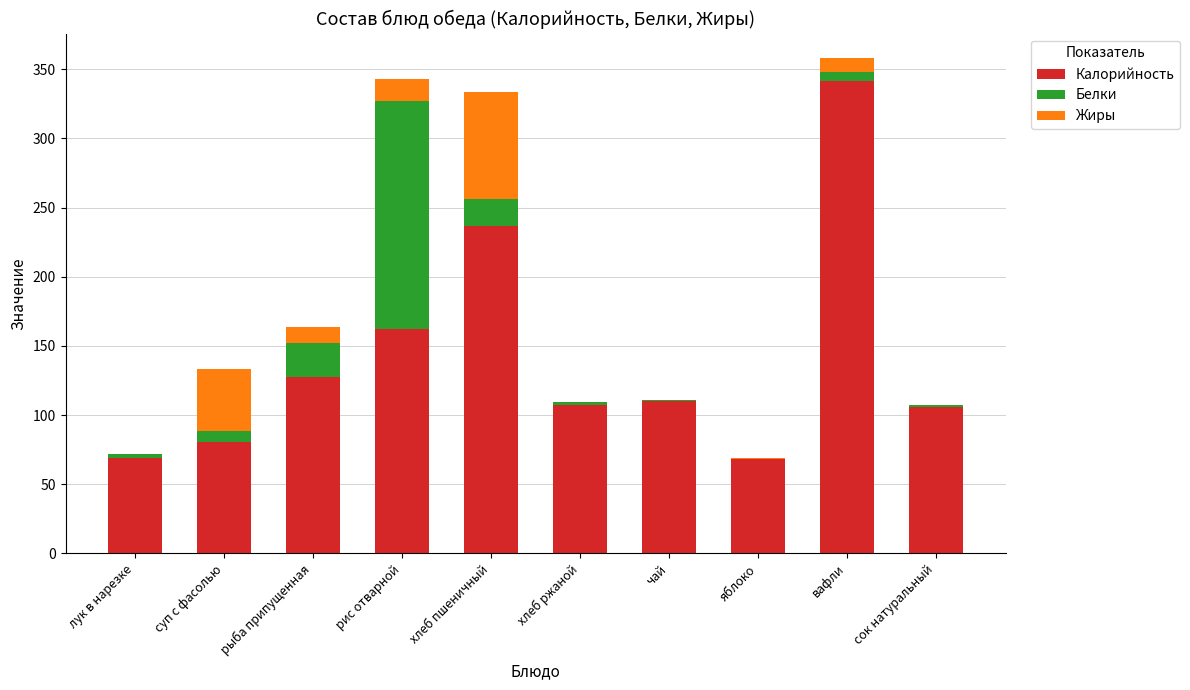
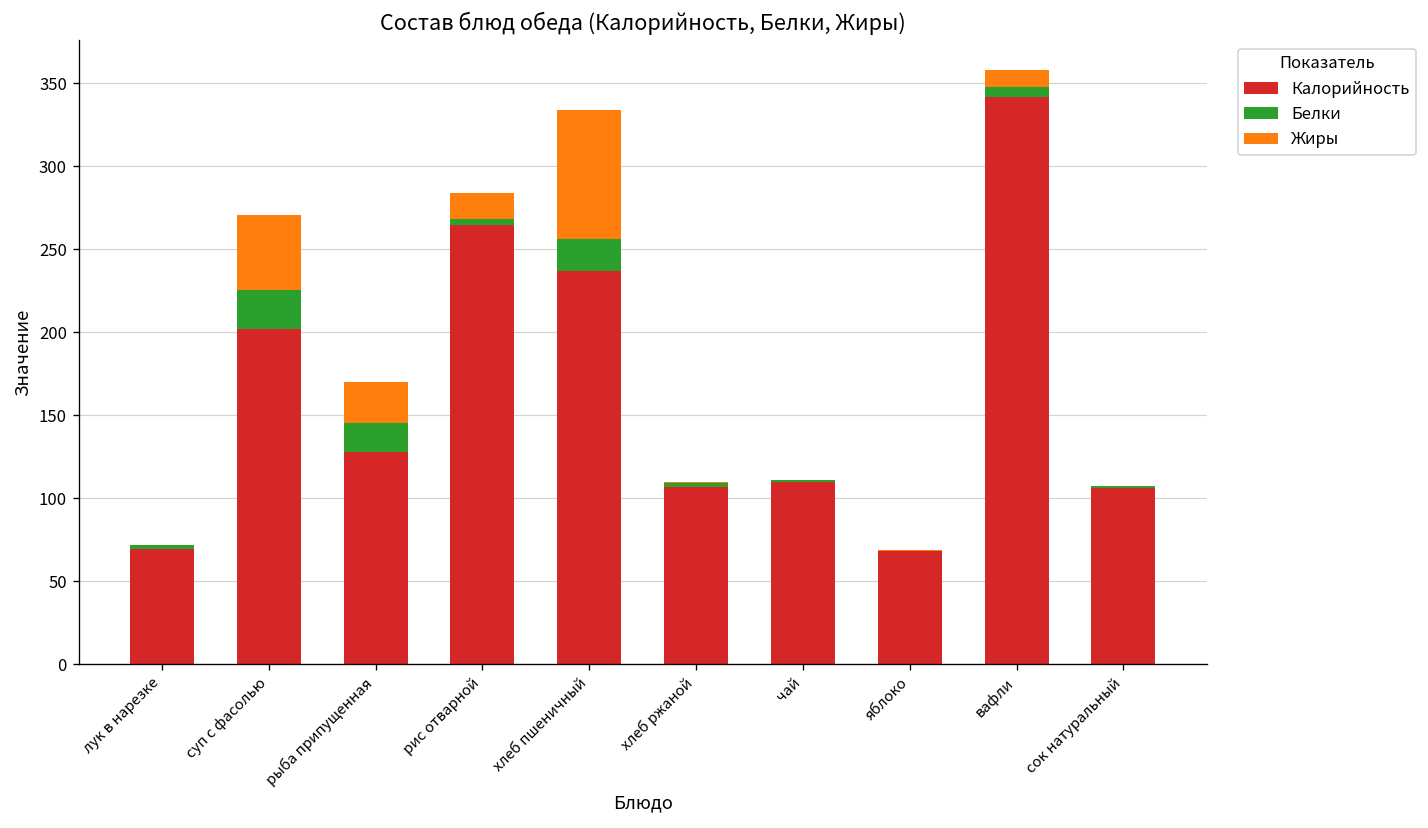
  {
    "Калорийность": {
      "лук в нарезке": 69,
-     "суп с фасолью": 80,
+     "суп с фасолью": 202,
      "рыба припущенная": 128,
-     "рис отварной": 162,
+     "рис отварной": 265,
      "хлеб пшеничный": 237,
      "хлеб ржаной": 107,
      "чай": 110,
      "яблоко": 68,
      "вафли": 342,
      "сок натуральный": 106
    },
    "Белки": {
      "лук в нарезке": 3,
-     "суп с фасолью": 8,
-     "рыба припущенная": 24,
-     "рис отварной": 165,
+     "суп с фасолью": 24,
+     "рыба припущенная": 17,
+     "рис отварной": 4,
      "хлеб пшеничный": 19,
      "хлеб ржаной": 2,
      "яблоко": 0,
      "вафли": 6
    },
    "Жиры": {
      "суп с фасолью": 45,
-     "рыба припущенная": 12,
+     "рыба припущенная": 25,
      "рис отварной": 16,
      "хлеб пшеничный": 77,
      "вафли": 10,
      "сок натуральный": 0
    }
  }
